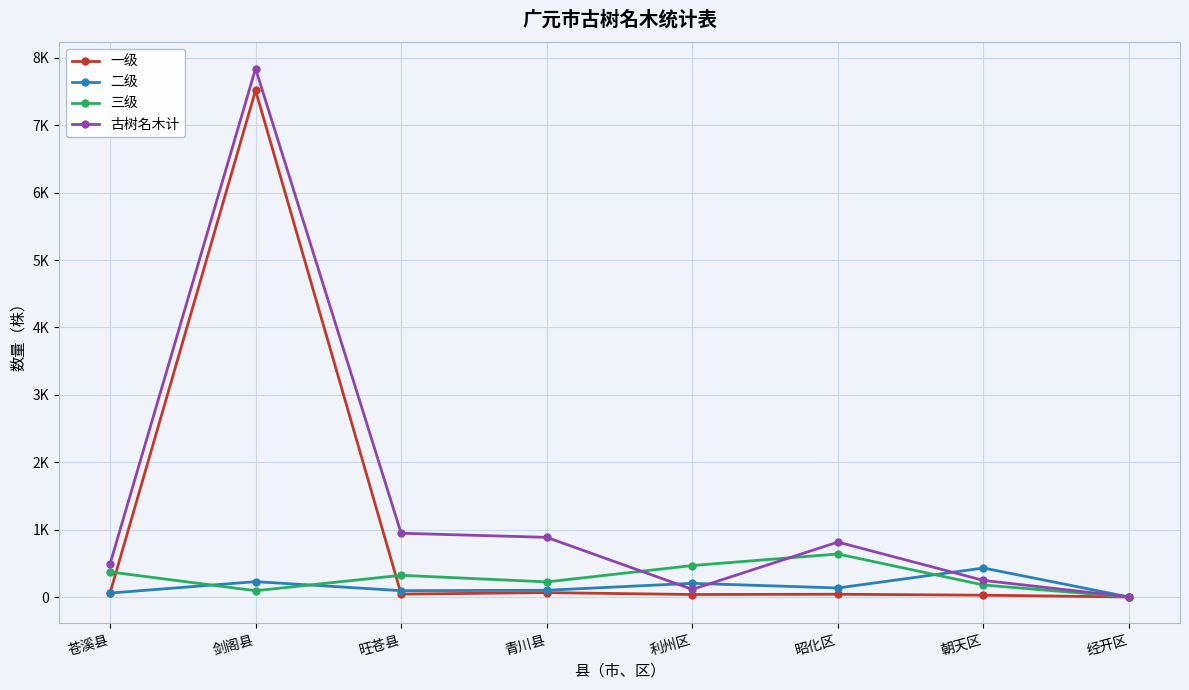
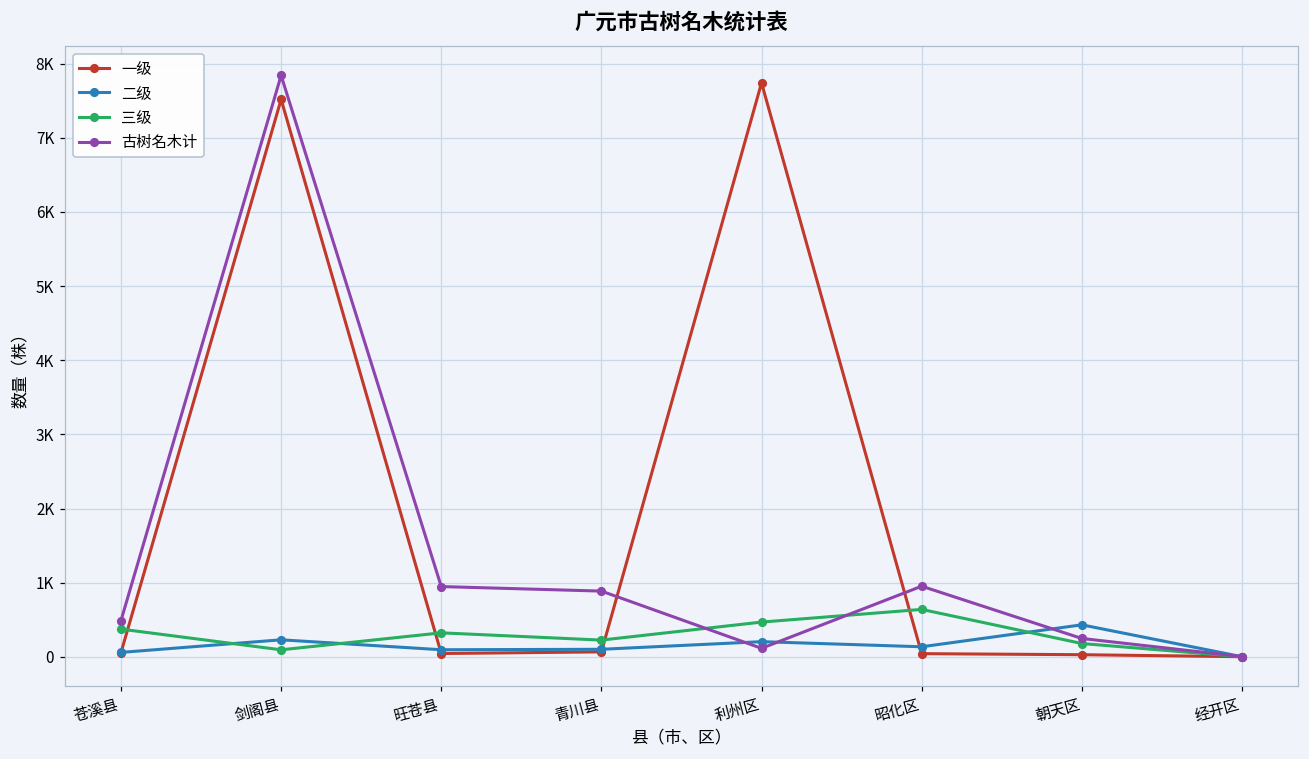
  {
    "一级": {
      "剑阁县": 7500,
      "旺苍县": 0,
-     "利州区": 0,
+     "利州区": 7700,
      "昭化区": 0,
      "朝天区": 0
    },
    "二级": {
      "剑阁县": 200,
      "旺苍县": 100,
      "利州区": 200,
      "昭化区": 100,
      "朝天区": 400
    },
    "三级": {
      "苍溪县": 400,
      "剑阁县": 100,
      "旺苍县": 300,
      "青川县": 200,
      "利州区": 500,
      "昭化区": 600,
      "朝天区": 200
    },
    "古树名木计": {
      "苍溪县": 500,
      "剑阁县": 7800,
      "旺苍县": 900,
      "青川县": 900,
      "利州区": 100,
-     "昭化区": 800,
+     "昭化区": 1000,
      "朝天区": 200
    }
  }
